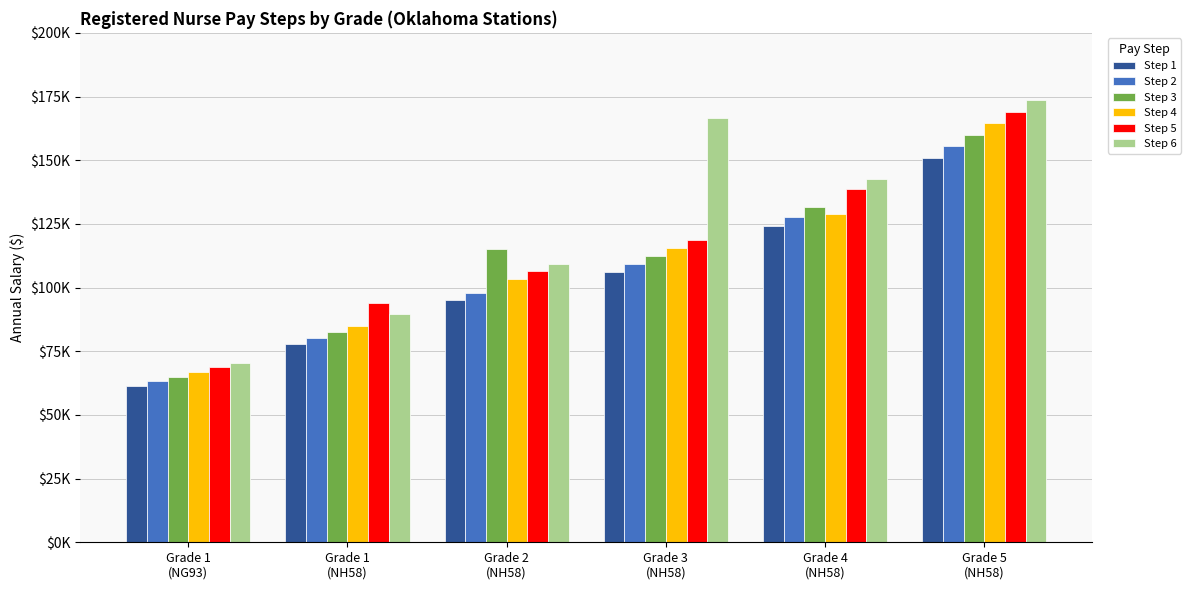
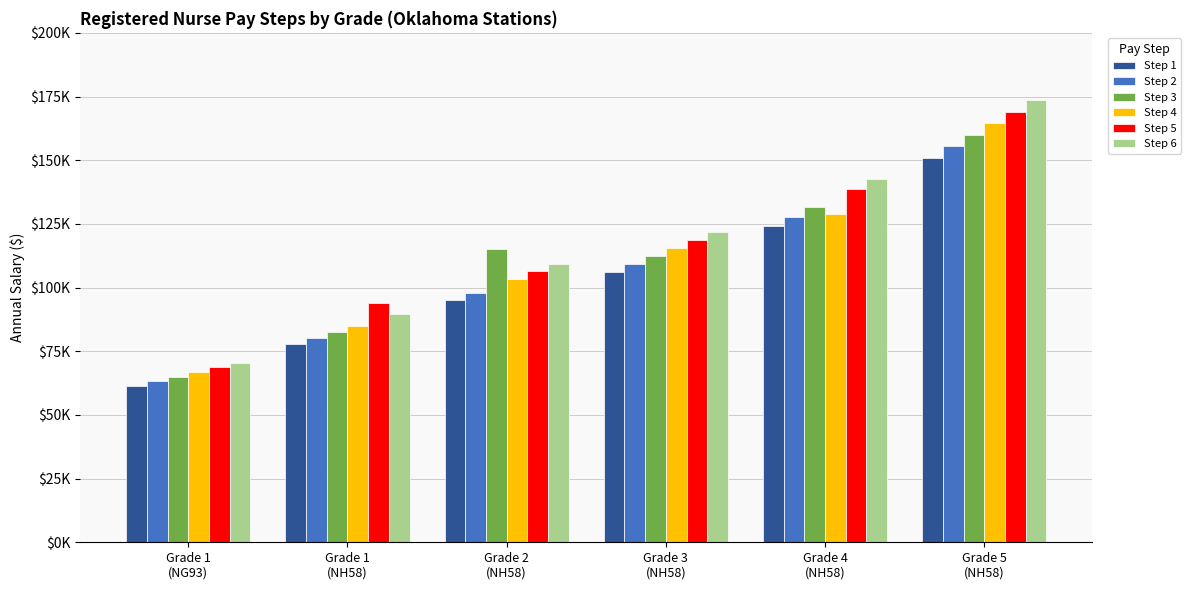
  {
    "Step 3": {
      "Grade 1 (NG93)": "$65000",
      "Grade 1 (NH58)": "$83000",
      "Grade 2 (NH58)": "$115000",
      "Grade 3 (NH58)": "$112000",
      "Grade 4 (NH58)": "$131000",
      "Grade 5 (NH58)": "$160000"
    },
    "Step 4": {
      "Grade 1 (NG93)": "$67000",
      "Grade 1 (NH58)": "$85000",
      "Grade 2 (NH58)": "$104000",
      "Grade 3 (NH58)": "$116000",
      "Grade 4 (NH58)": "$129000",
      "Grade 5 (NH58)": "$165000"
    },
    "Step 5": {
      "Grade 1 (NG93)": "$69000",
      "Grade 1 (NH58)": "$94000",
      "Grade 2 (NH58)": "$106000",
      "Grade 3 (NH58)": "$119000",
      "Grade 4 (NH58)": "$139000",
      "Grade 5 (NH58)": "$169000"
    },
    "Step 6": {
      "Grade 1 (NG93)": "$71000",
      "Grade 1 (NH58)": "$90000",
      "Grade 2 (NH58)": "$109000",
-     "Grade 3 (NH58)": "$166000",
+     "Grade 3 (NH58)": "$122000",
      "Grade 4 (NH58)": "$143000",
      "Grade 5 (NH58)": "$174000"
    }
  }
